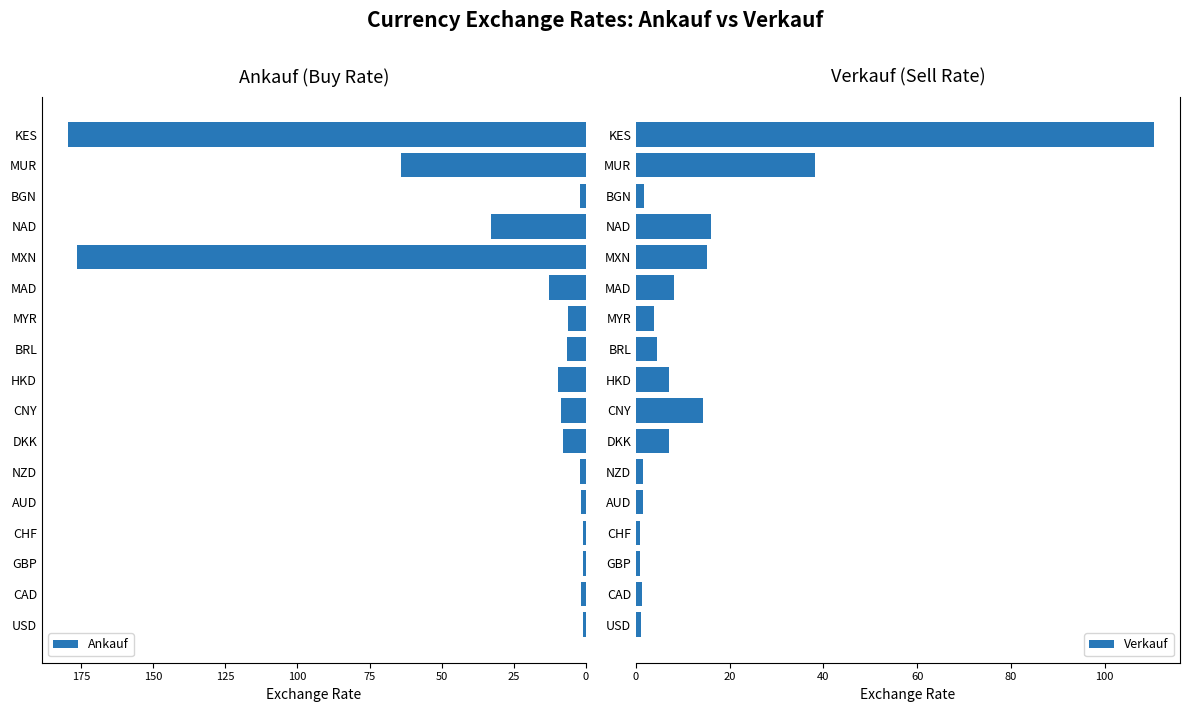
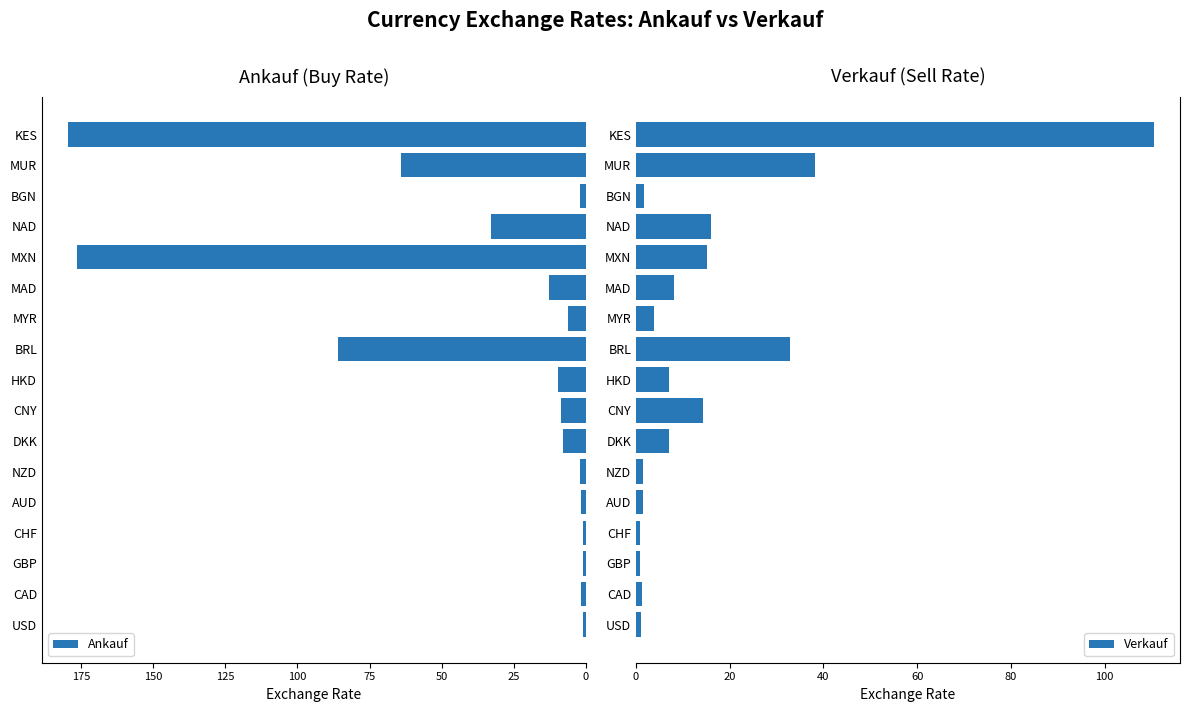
  {
    "Ankauf (Buy Rate)": {
      "KES": 180,
      "MUR": 64,
      "BGN": 2,
      "NAD": 33,
      "MXN": 176,
      "MAD": 13,
      "MYR": 6,
-     "BRL": 7,
+     "BRL": 86,
      "HKD": 10,
      "CNY": 9,
      "DKK": 8,
      "NZD": 2,
      "AUD": 2,
      "CHF": 1,
      "GBP": 1,
      "CAD": 2,
      "USD": 1
    },
    "Verkauf (Sell Rate)": {
      "KES": 111,
      "MUR": 38,
      "BGN": 2,
      "NAD": 16,
      "MXN": 15,
      "MAD": 8,
      "MYR": 4,
-     "BRL": 4,
+     "BRL": 33,
      "HKD": 7,
      "CNY": 14,
      "DKK": 7,
      "NZD": 2,
      "AUD": 2,
      "CHF": 1,
      "GBP": 1,
      "CAD": 1,
      "USD": 1
    }
  }
